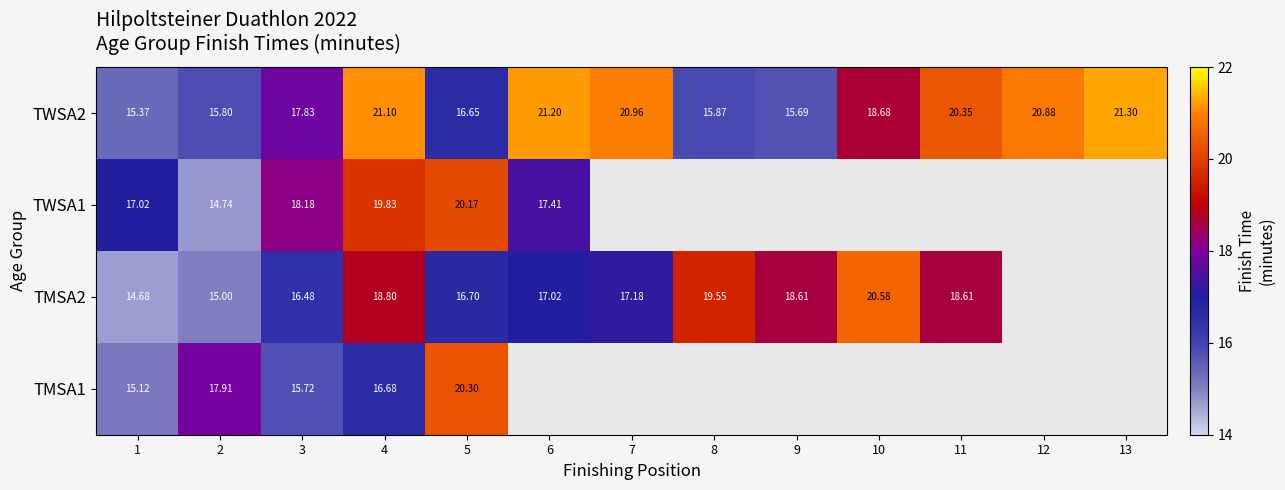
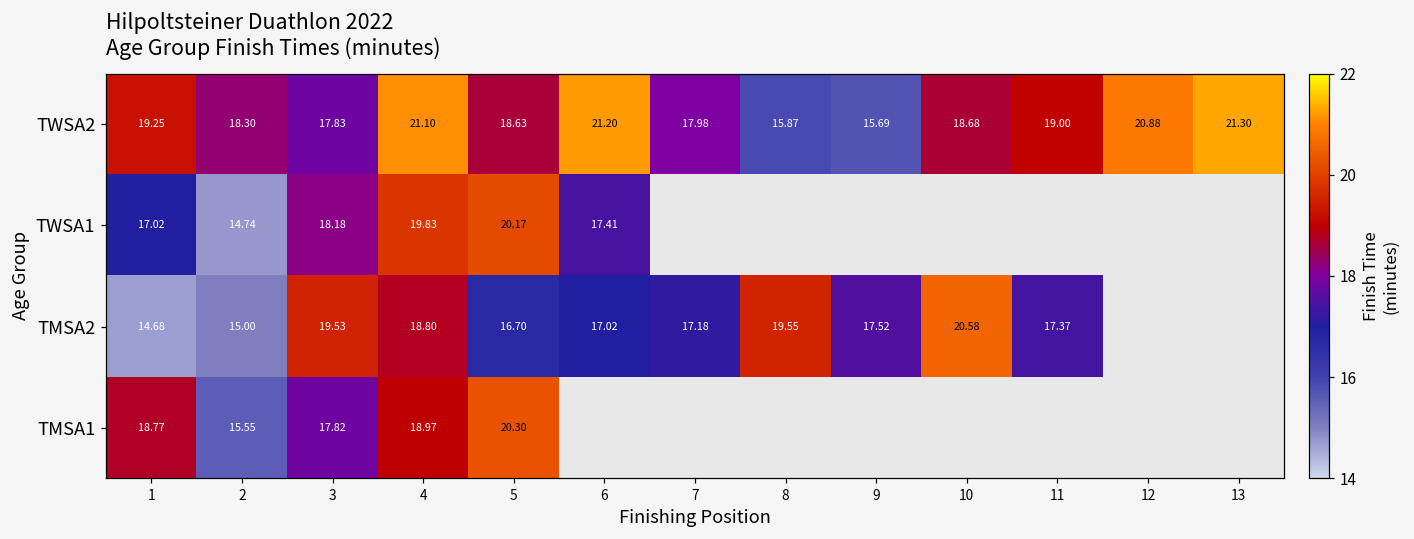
  {
    "TWSA2": {
-     "1": 15.37,
-     "2": 15.80,
+     "1": 19.25,
+     "2": 18.30,
      "3": 17.83,
      "4": 21.10,
-     "5": 16.65,
+     "5": 18.63,
      "6": 21.20,
-     "7": 20.96,
+     "7": 17.98,
      "8": 15.87,
      "9": 15.69,
      "10": 18.68,
-     "11": 20.35,
+     "11": 19.00,
      "12": 20.88,
      "13": 21.30
    },
    "TWSA1": {
      "1": 17.02,
      "2": 14.74,
      "3": 18.18,
      "4": 19.83,
      "5": 20.17,
      "6": 17.41
    },
    "TMSA2": {
      "1": 14.68,
      "2": 15.00,
-     "3": 16.48,
+     "3": 19.53,
      "4": 18.80,
      "5": 16.70,
      "6": 17.02,
      "7": 17.18,
      "8": 19.55,
-     "9": 18.61,
+     "9": 17.52,
      "10": 20.58,
-     "11": 18.61
+     "11": 17.37
    },
    "TMSA1": {
-     "1": 15.12,
-     "2": 17.91,
-     "3": 15.72,
-     "4": 16.68,
+     "1": 18.77,
+     "2": 15.55,
+     "3": 17.82,
+     "4": 18.97,
      "5": 20.30
    }
  }
